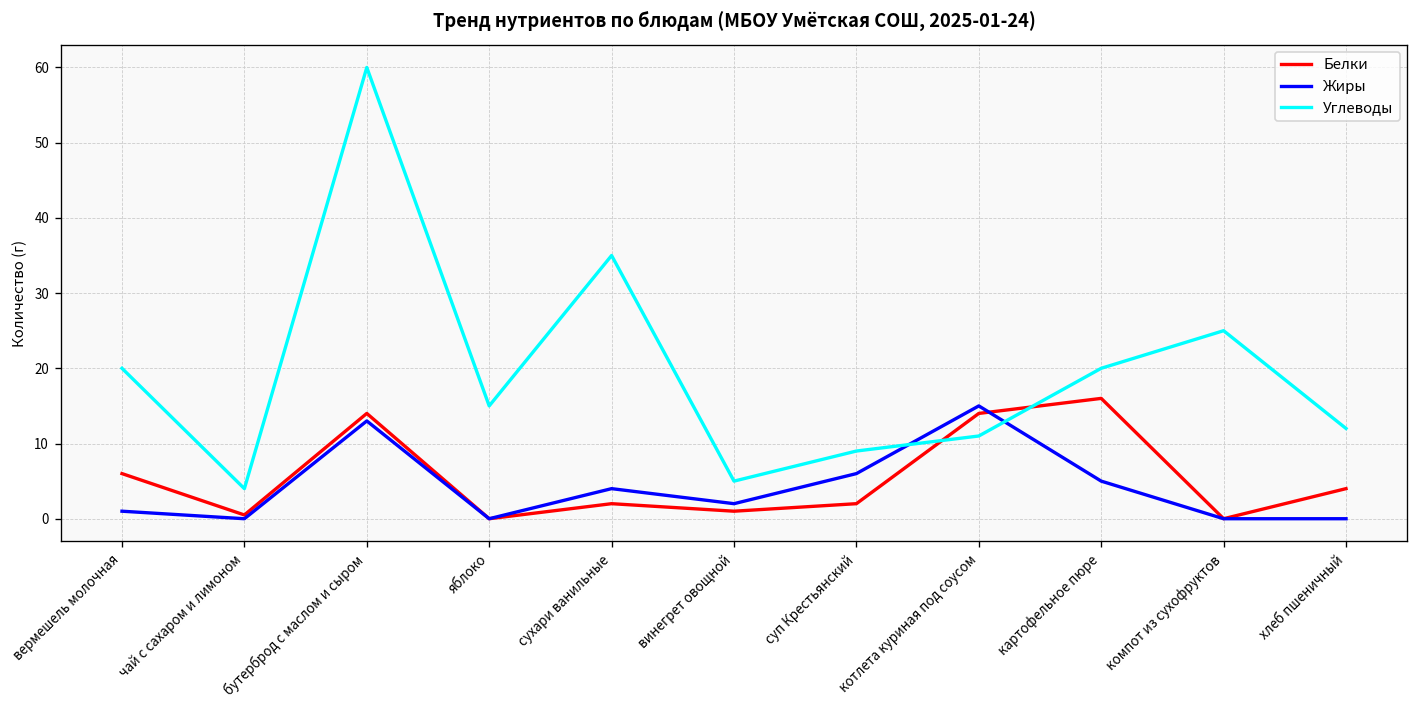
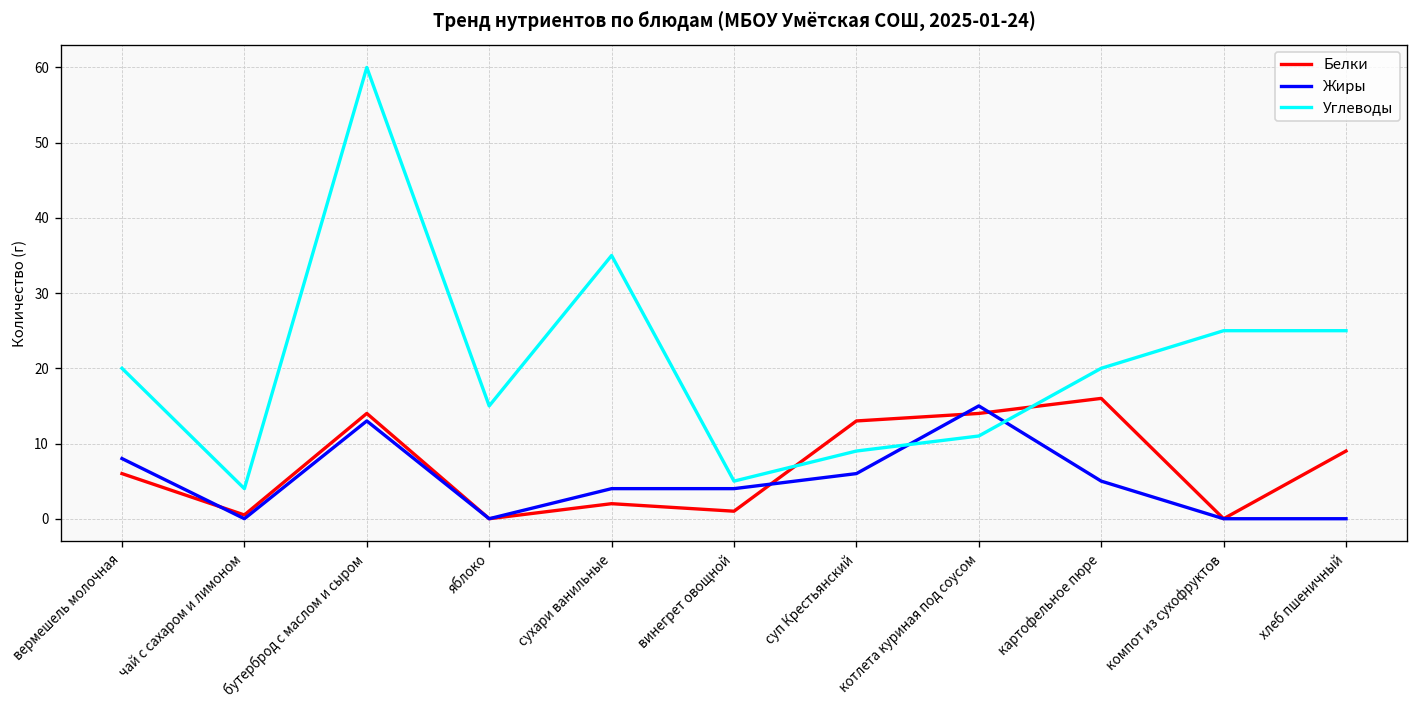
  {
    "Белки": {
      "вермешель молочная": 6,
      "чай с сахаром и лимоном": 1,
      "бутерброд с маслом и сыром": 14,
      "сухари ванильные": 2,
      "винегрет овощной": 1,
-     "суп Крестьянский": 2,
+     "суп Крестьянский": 13,
      "котлета куриная под соусом": 14,
      "картофельное пюре": 16,
-     "хлеб пшеничный": 4
+     "хлеб пшеничный": 9
    },
    "Жиры": {
-     "вермешель молочная": 1,
+     "вермешель молочная": 8,
      "чай с сахаром и лимоном": 0,
      "бутерброд с маслом и сыром": 13,
      "сухари ванильные": 4,
-     "винегрет овощной": 2,
+     "винегрет овощной": 4,
      "суп Крестьянский": 6,
      "котлета куриная под соусом": 15,
      "картофельное пюре": 5,
      "хлеб пшеничный": 0
    },
    "Углеводы": {
      "вермешель молочная": 20,
      "чай с сахаром и лимоном": 4,
      "бутерброд с маслом и сыром": 60,
      "яблоко": 15,
      "сухари ванильные": 35,
      "винегрет овощной": 5,
      "суп Крестьянский": 9,
      "котлета куриная под соусом": 11,
      "картофельное пюре": 20,
      "компот из сухофруктов": 25,
-     "хлеб пшеничный": 12
+     "хлеб пшеничный": 25
    }
  }
